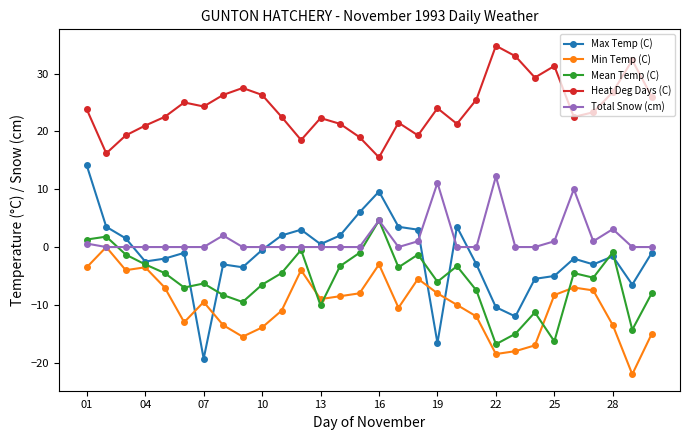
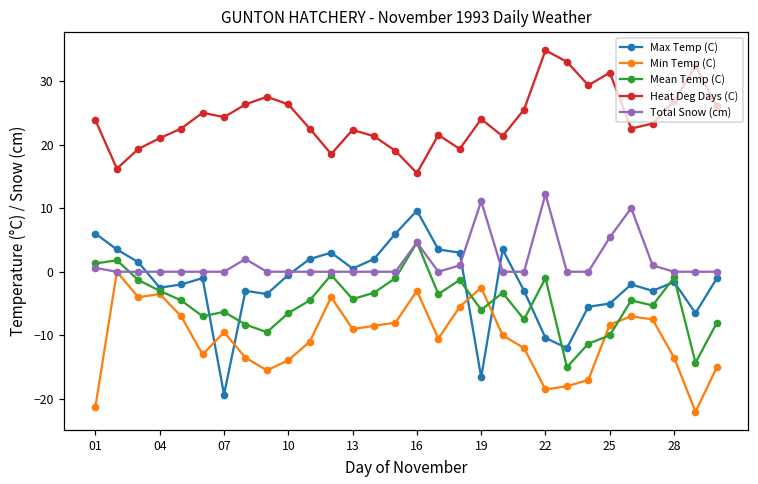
  {
    "Max Temp (C)": {
-     "01": 14,
+     "01": 6,
      "04": -3,
      "07": -19,
      "10": -1,
      "13": 1,
      "16": 10,
      "19": -17,
      "22": -10,
      "25": -5,
      "28": -2
    },
    "Min Temp (C)": {
-     "01": -4,
+     "01": -21,
      "04": -4,
      "07": -10,
      "10": -14,
      "13": -9,
      "16": -3,
-     "19": -8,
+     "19": -3,
      "22": -19,
      "25": -8,
      "28": -14
    },
    "Mean Temp (C)": {
      "01": 1,
      "04": -3,
      "07": -6,
      "10": -7,
-     "13": -10,
+     "13": -4,
      "19": -6,
-     "22": -17,
-     "25": -16,
+     "22": -1,
+     "25": -10,
      "28": -1
    },
    "Heat Deg Days (C)": {
      "01": 24,
      "04": 21,
      "07": 24,
      "10": 26,
      "13": 22,
      "16": 16,
      "19": 24,
      "22": 35,
      "25": 31
    },
    "Total Snow (cm)": {
      "01": 1,
      "04": 0,
      "07": 0,
      "10": 0,
      "13": 0,
      "19": 11,
      "22": 12,
-     "25": 1,
-     "28": 3
+     "25": 5,
+     "28": 0
    }
  }
